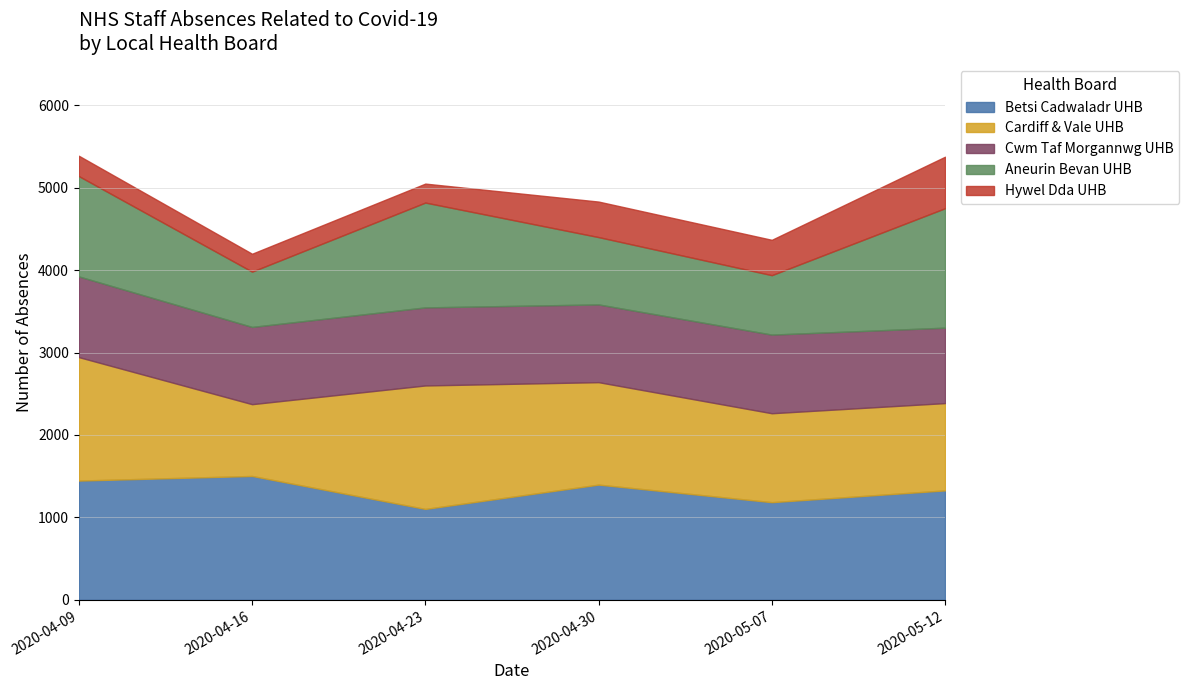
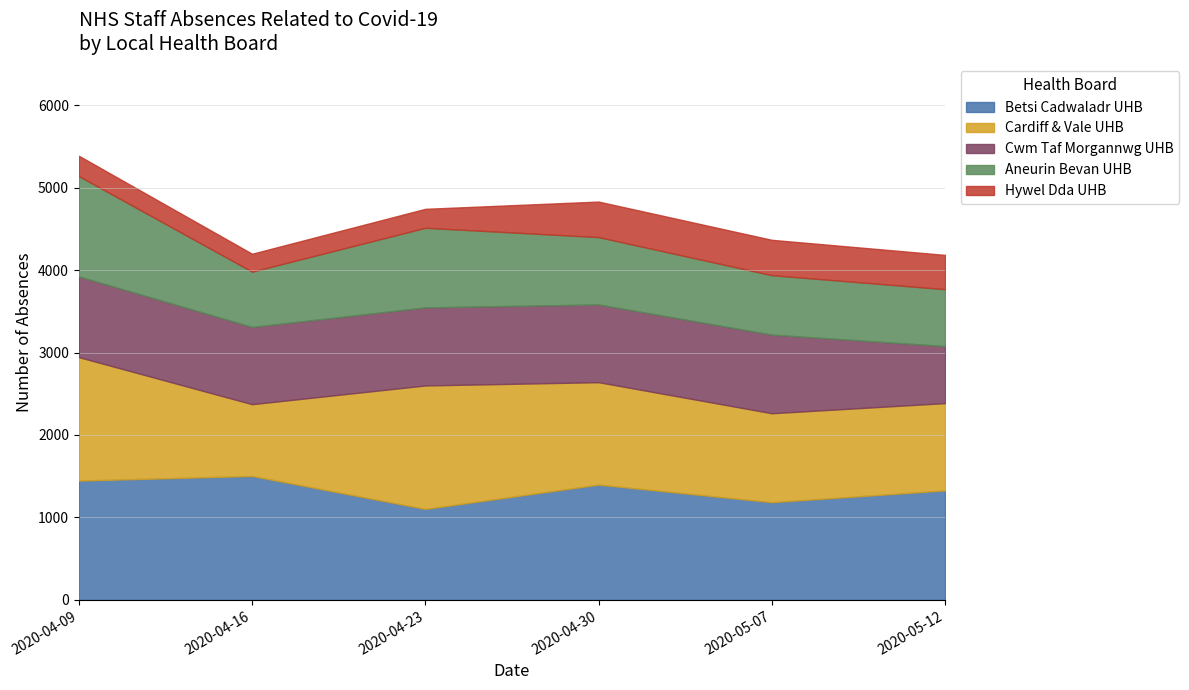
  {
    "Betsi Cadwaladr UHB": {
      "2020-04-09": 1400,
      "2020-04-16": 1500,
      "2020-04-23": 1100,
      "2020-04-30": 1400,
      "2020-05-07": 1200,
      "2020-05-12": 1300
    },
    "Cardiff & Vale UHB": {
      "2020-04-09": 1500,
      "2020-04-16": 900,
      "2020-04-23": 1500,
      "2020-04-30": 1200,
      "2020-05-07": 1100,
      "2020-05-12": 1100
    },
    "Cwm Taf Morgannwg UHB": {
      "2020-04-09": 1000,
      "2020-04-16": 900,
      "2020-04-23": 900,
      "2020-04-30": 900,
      "2020-05-07": 1000,
-     "2020-05-12": 900
+     "2020-05-12": 700
    },
    "Aneurin Bevan UHB": {
      "2020-04-09": 1200,
      "2020-04-16": 700,
-     "2020-04-23": 1300,
+     "2020-04-23": 1000,
      "2020-04-30": 800,
      "2020-05-07": 700,
-     "2020-05-12": 1400
+     "2020-05-12": 700
    },
    "Hywel Dda UHB": {
      "2020-04-09": 200,
      "2020-04-16": 200,
      "2020-04-23": 200,
      "2020-04-30": 400,
      "2020-05-07": 400,
-     "2020-05-12": 600
+     "2020-05-12": 400
    }
  }
